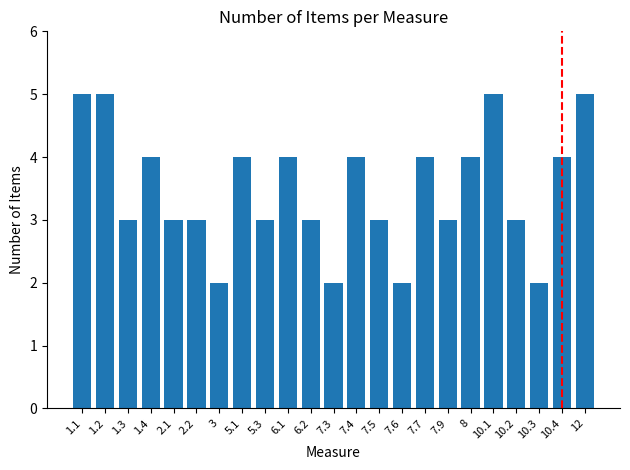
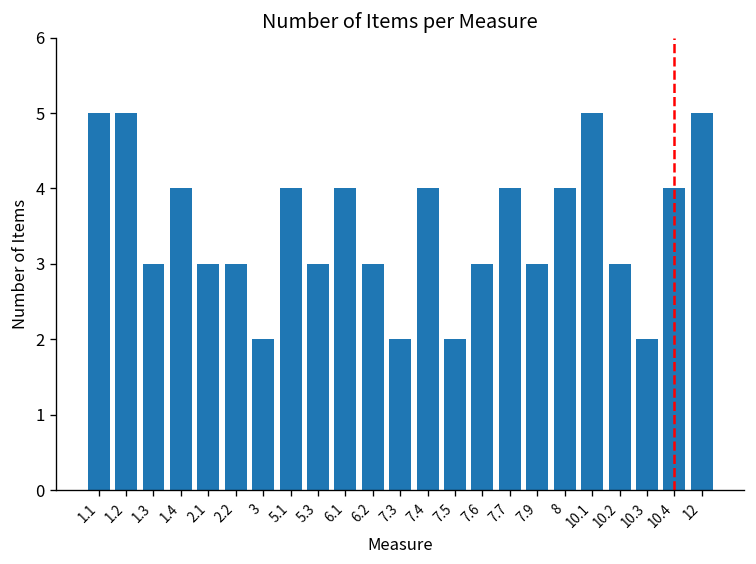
  {
    "1.1": 5,
    "1.2": 5,
    "1.3": 3,
    "1.4": 4,
    "2.1": 3,
    "2.2": 3,
    "3": 2,
    "5.1": 4,
    "5.3": 3,
    "6.1": 4,
    "6.2": 3,
    "7.3": 2,
    "7.4": 4,
-   "7.5": 3,
-   "7.6": 2,
+   "7.5": 2,
+   "7.6": 3,
    "7.7": 4,
    "7.9": 3,
    "8": 4,
    "10.1": 5,
    "10.2": 3,
    "10.3": 2,
    "10.4": 4,
    "12": 5
  }
